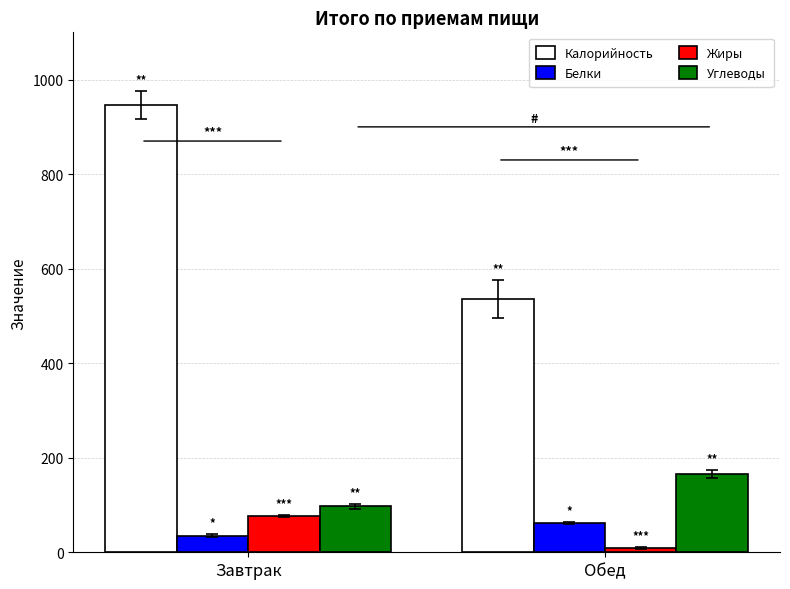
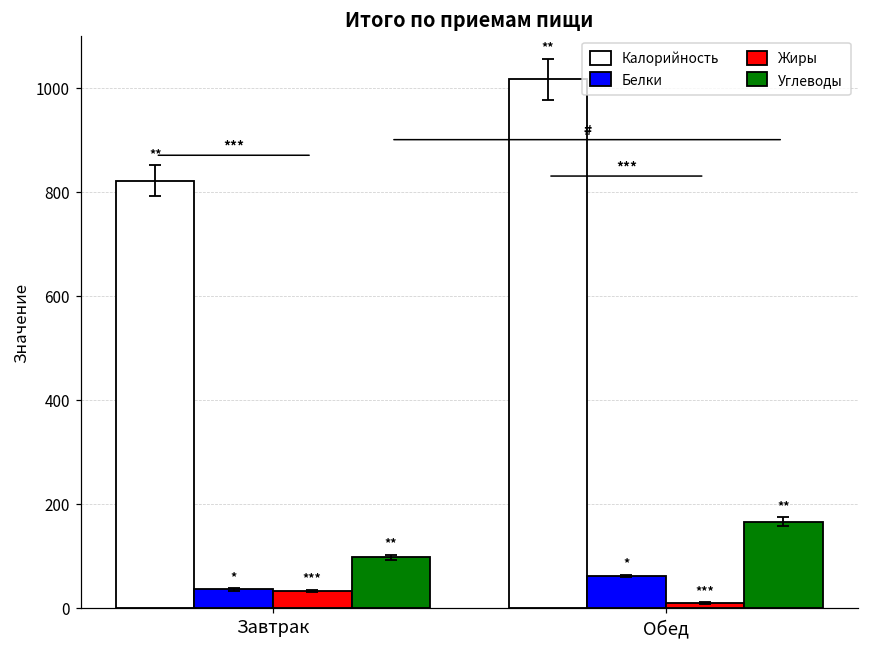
  {
    "Калорийность": {
-     "Завтрак": 950,
-     "Обед": 540
+     "Завтрак": 820,
+     "Обед": 1020
    },
    "Белки": {
      "Завтрак": 40,
      "Обед": 60
    },
    "Жиры": {
-     "Завтрак": 80,
+     "Завтрак": 30,
      "Обед": 10
    },
    "Углеводы": {
      "Завтрак": 100,
      "Обед": 170
    }
  }
